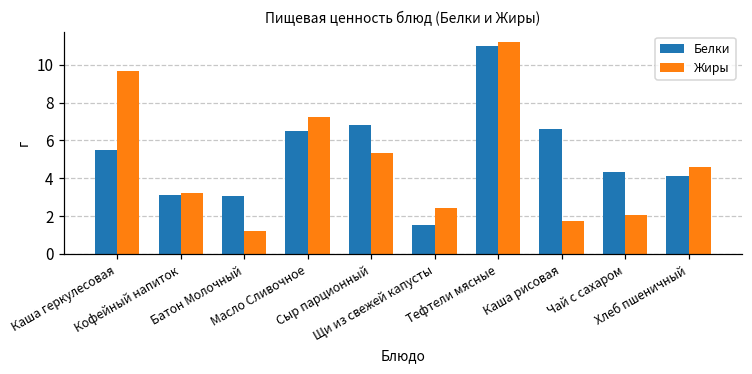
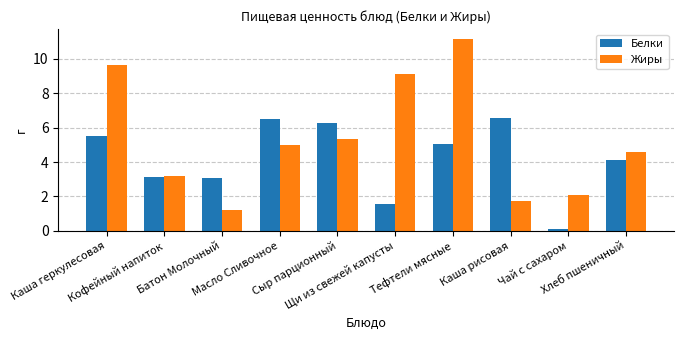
  {
    "Белки": {
      "Каша геркулесовая": 5.5,
      "Кофейный напиток": 3.1,
      "Батон Молочный": 3.1,
      "Масло Сливочное": 6.5,
-     "Сыр парционный": 6.8,
+     "Сыр парционный": 6.3,
      "Щи из свежей капусты": 1.5,
-     "Тефтели мясные": 11.0,
+     "Тефтели мясные": 5.1,
      "Каша рисовая": 6.6,
-     "Чай с сахаром": 4.3,
+     "Чай с сахаром": 0.1,
      "Хлеб пшеничный": 4.1
    },
    "Жиры": {
      "Каша геркулесовая": 9.7,
      "Кофейный напиток": 3.2,
      "Батон Молочный": 1.2,
-     "Масло Сливочное": 7.3,
+     "Масло Сливочное": 5.0,
      "Сыр парционный": 5.3,
-     "Щи из свежей капусты": 2.4,
+     "Щи из свежей капусты": 9.1,
      "Тефтели мясные": 11.2,
      "Каша рисовая": 1.7,
      "Чай с сахаром": 2.1,
      "Хлеб пшеничный": 4.6
    }
  }
